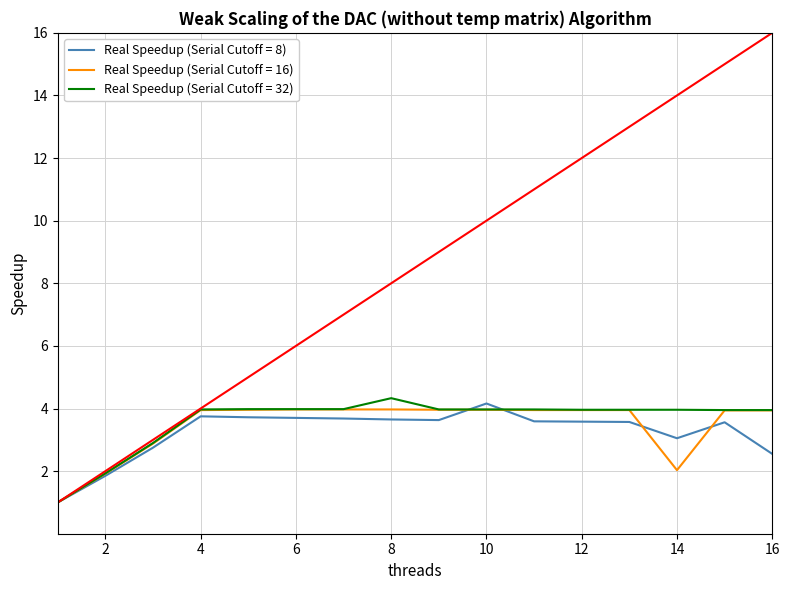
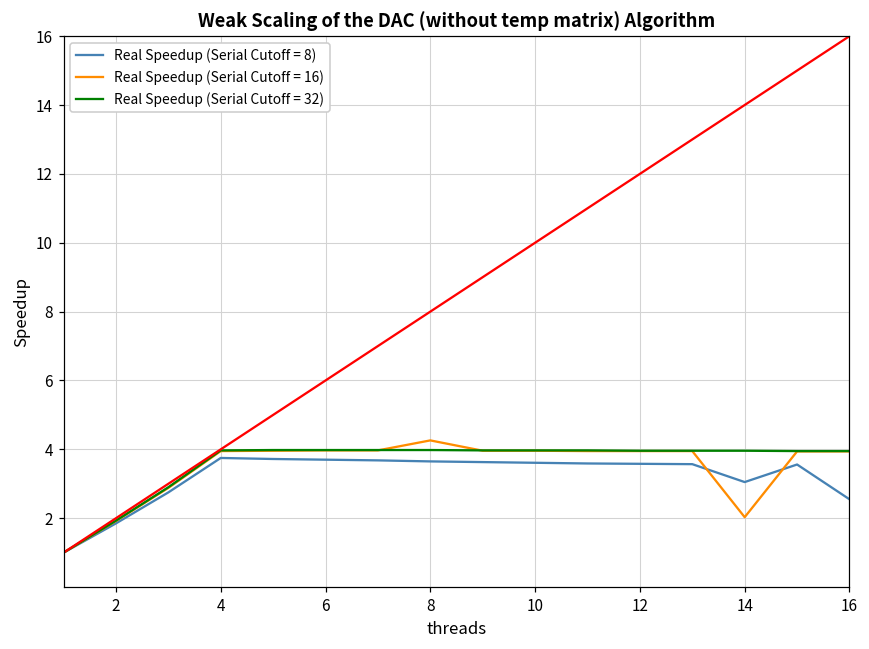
  {
    "Real Speedup (Serial Cutoff = 8)": {
      "4": 3.8,
      "6": 3.7,
      "8": 3.7,
-     "10": 4.2,
+     "10": 3.6,
      "12": 3.6,
      "14": 3.1,
      "16": 2.6
    },
    "Real Speedup (Serial Cutoff = 16)": {
-     "8": 4.0,
+     "8": 4.3,
      "14": 2.0
    },
    "Real Speedup (Serial Cutoff = 32)": {
-     "8": 4.3,
+     "8": 4.0,
      "14": 4.0
    }
  }
